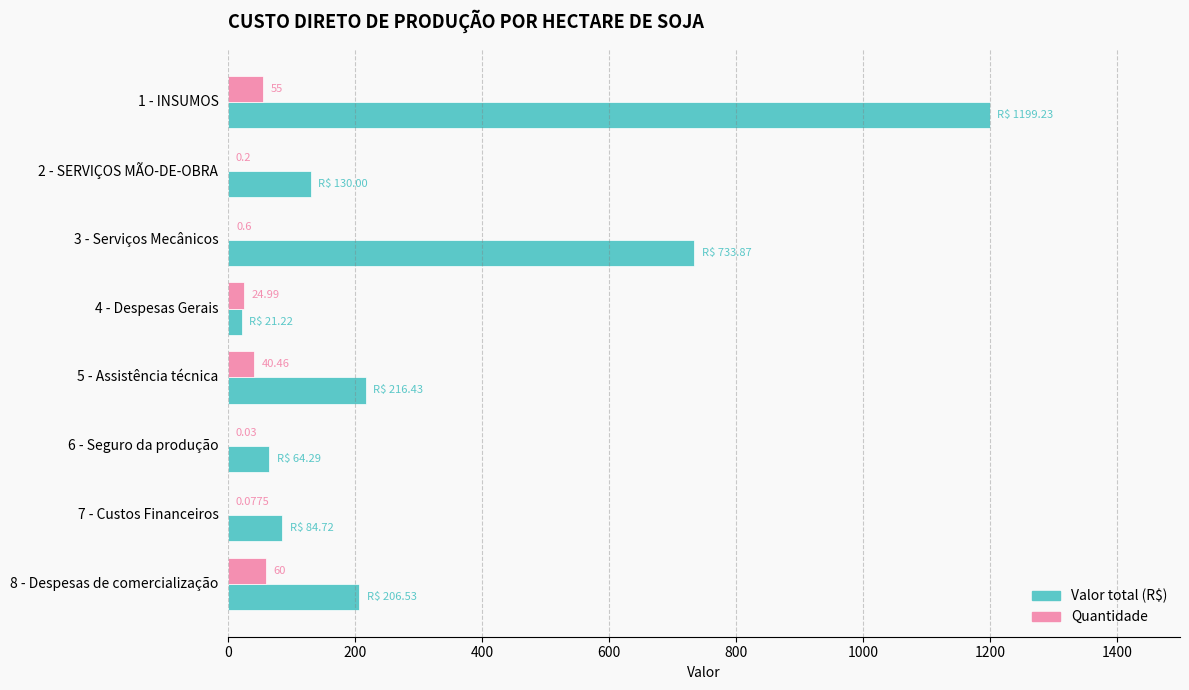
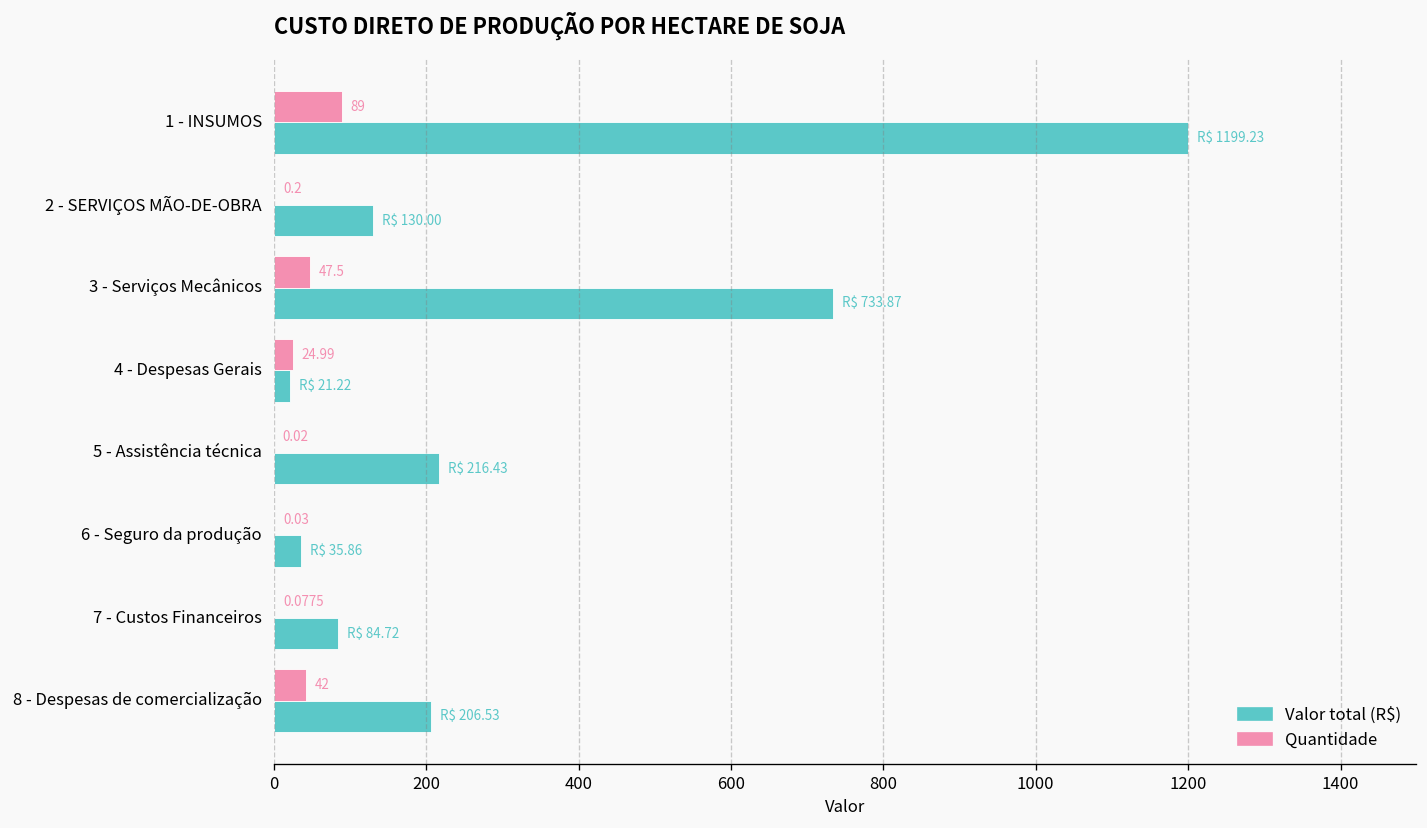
  {
    "Valor total (R$)": {
      "1 - INSUMOS": 1199.23,
      "2 - SERVIÇOS MÃO-DE-OBRA": 130.00,
      "3 - Serviços Mecânicos": 733.87,
      "4 - Despesas Gerais": 21.22,
      "5 - Assistência técnica": 216.43,
-     "6 - Seguro da produção": 64.29,
+     "6 - Seguro da produção": 35.86,
      "7 - Custos Financeiros": 84.72,
      "8 - Despesas de comercialização": 206.53
    },
    "Quantidade": {
-     "1 - INSUMOS": 55,
+     "1 - INSUMOS": 89,
      "2 - SERVIÇOS MÃO-DE-OBRA": 0.2,
-     "3 - Serviços Mecânicos": 0.6,
+     "3 - Serviços Mecânicos": 47.5,
      "4 - Despesas Gerais": 24.99,
-     "5 - Assistência técnica": 40.46,
+     "5 - Assistência técnica": 0.02,
      "6 - Seguro da produção": 0.03,
      "7 - Custos Financeiros": 0.0775,
-     "8 - Despesas de comercialização": 60
+     "8 - Despesas de comercialização": 42
    }
  }
